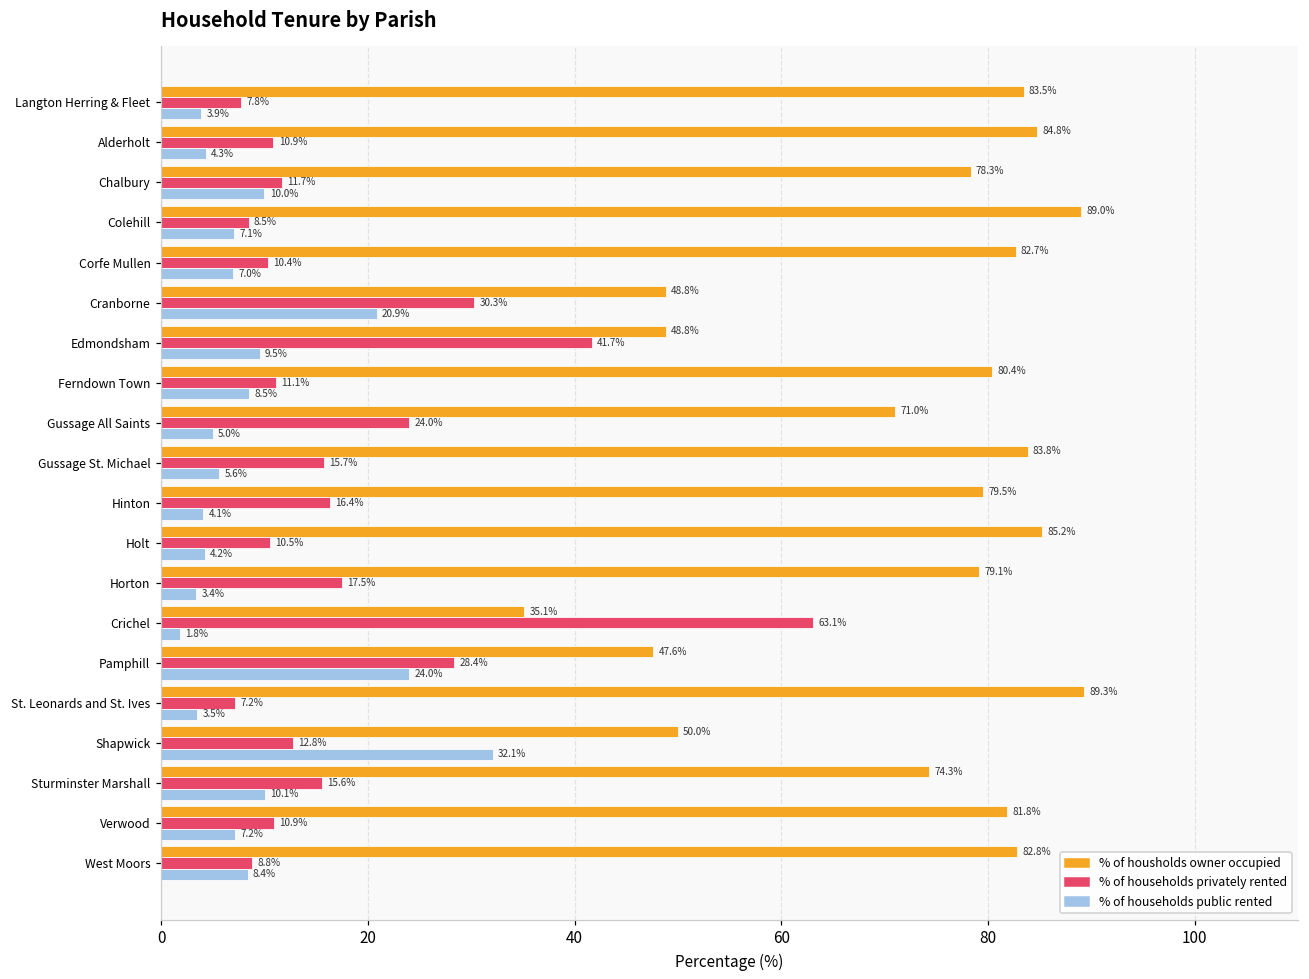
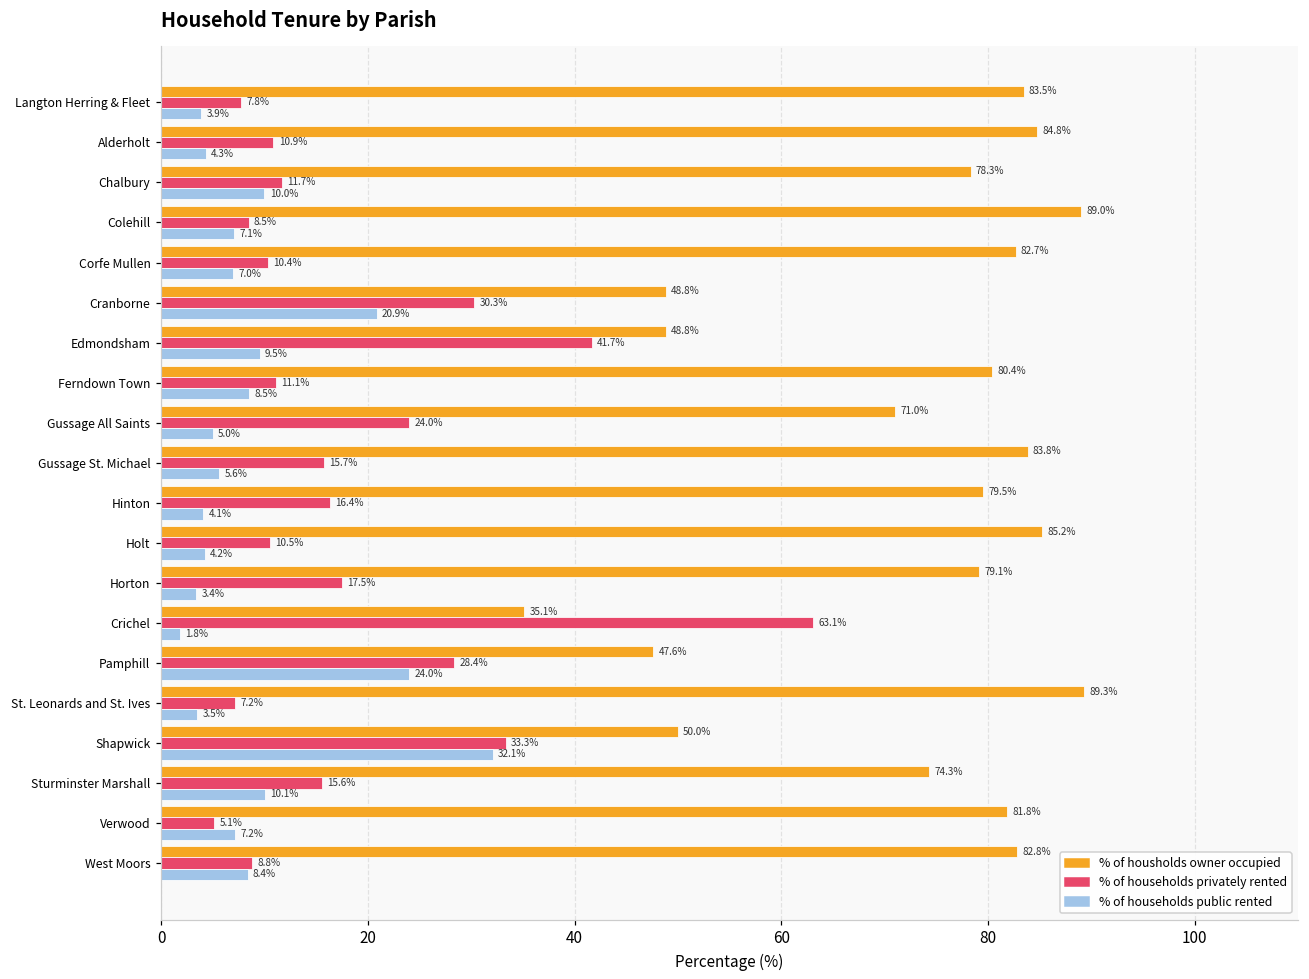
  {
    "% of housholds owner occupied": {
      "Langton Herring & Fleet": "83.5%",
      "Alderholt": "84.8%",
      "Chalbury": "78.3%",
      "Colehill": "89.0%",
      "Corfe Mullen": "82.7%",
      "Cranborne": "48.8%",
      "Edmondsham": "48.8%",
      "Ferndown Town": "80.4%",
      "Gussage All Saints": "71.0%",
      "Gussage St. Michael": "83.8%",
      "Hinton": "79.5%",
      "Holt": "85.2%",
      "Horton": "79.1%",
      "Crichel": "35.1%",
      "Pamphill": "47.6%",
      "St. Leonards and St. Ives": "89.3%",
      "Shapwick": "50.0%",
      "Sturminster Marshall": "74.3%",
      "Verwood": "81.8%",
      "West Moors": "82.8%"
    },
    "% of households privately rented": {
      "Langton Herring & Fleet": "7.8%",
      "Alderholt": "10.9%",
      "Chalbury": "11.7%",
      "Colehill": "8.5%",
      "Corfe Mullen": "10.4%",
      "Cranborne": "30.3%",
      "Edmondsham": "41.7%",
      "Ferndown Town": "11.1%",
      "Gussage All Saints": "24.0%",
      "Gussage St. Michael": "15.7%",
      "Hinton": "16.4%",
      "Holt": "10.5%",
      "Horton": "17.5%",
      "Crichel": "63.1%",
      "Pamphill": "28.4%",
      "St. Leonards and St. Ives": "7.2%",
-     "Shapwick": "12.8%",
+     "Shapwick": "33.3%",
      "Sturminster Marshall": "15.6%",
-     "Verwood": "10.9%",
+     "Verwood": "5.1%",
      "West Moors": "8.8%"
    },
    "% of households public rented": {
      "Langton Herring & Fleet": "3.9%",
      "Alderholt": "4.3%",
      "Chalbury": "10.0%",
      "Colehill": "7.1%",
      "Corfe Mullen": "7.0%",
      "Cranborne": "20.9%",
      "Edmondsham": "9.5%",
      "Ferndown Town": "8.5%",
      "Gussage All Saints": "5.0%",
      "Gussage St. Michael": "5.6%",
      "Hinton": "4.1%",
      "Holt": "4.2%",
      "Horton": "3.4%",
      "Crichel": "1.8%",
      "Pamphill": "24.0%",
      "St. Leonards and St. Ives": "3.5%",
      "Shapwick": "32.1%",
      "Sturminster Marshall": "10.1%",
      "Verwood": "7.2%",
      "West Moors": "8.4%"
    }
  }
